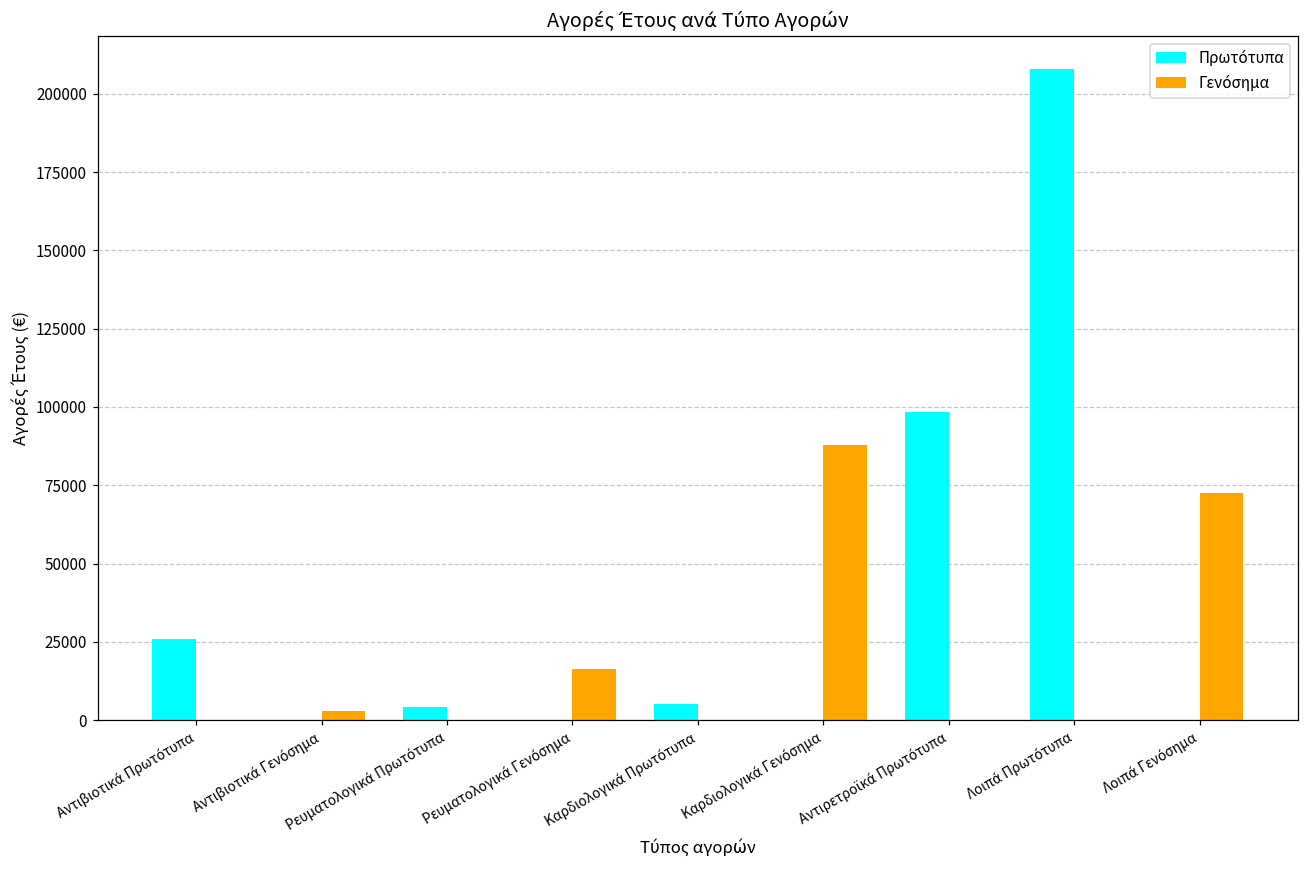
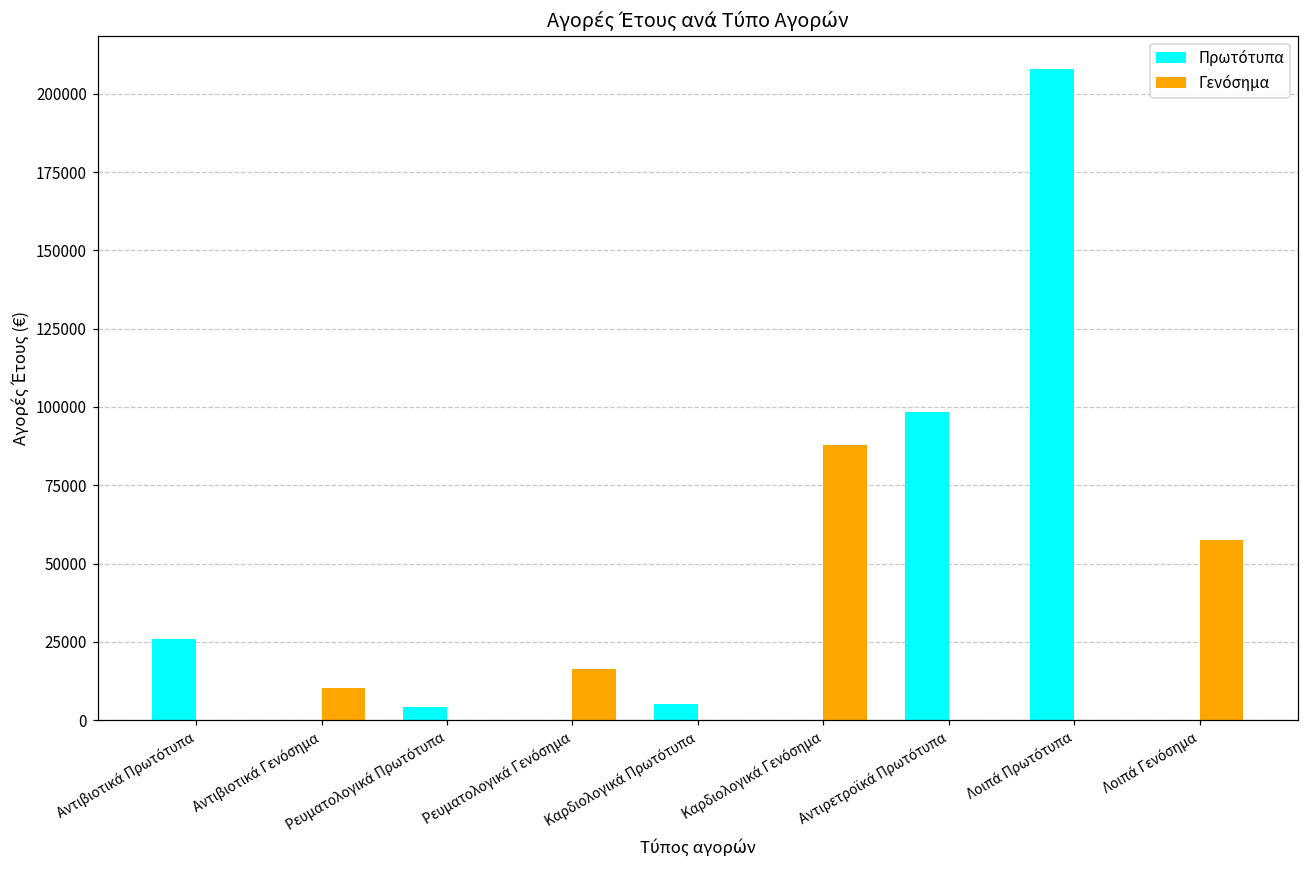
  {
    "Πρωτότυπα": {
      "Αντιβιοτικά Πρωτότυπα": 26000,
      "Αντιβιοτικά Γενόσημα": 0,
      "Ρευματολογικά Πρωτότυπα": 4000,
      "Ρευματολογικά Γενόσημα": 0,
      "Καρδιολογικά Πρωτότυπα": 5000,
      "Καρδιολογικά Γενόσημα": 0,
      "Αντιρετροϊκά Πρωτότυπα": 98000,
      "Λοιπά Πρωτότυπα": 208000,
      "Λοιπά Γενόσημα": 0
    },
    "Γενόσημα": {
      "Αντιβιοτικά Πρωτότυπα": 0,
-     "Αντιβιοτικά Γενόσημα": 3000,
+     "Αντιβιοτικά Γενόσημα": 10000,
      "Ρευματολογικά Πρωτότυπα": 0,
      "Ρευματολογικά Γενόσημα": 16000,
      "Καρδιολογικά Πρωτότυπα": 0,
      "Καρδιολογικά Γενόσημα": 88000,
      "Αντιρετροϊκά Πρωτότυπα": 0,
      "Λοιπά Πρωτότυπα": 0,
-     "Λοιπά Γενόσημα": 73000
+     "Λοιπά Γενόσημα": 58000
    }
  }
